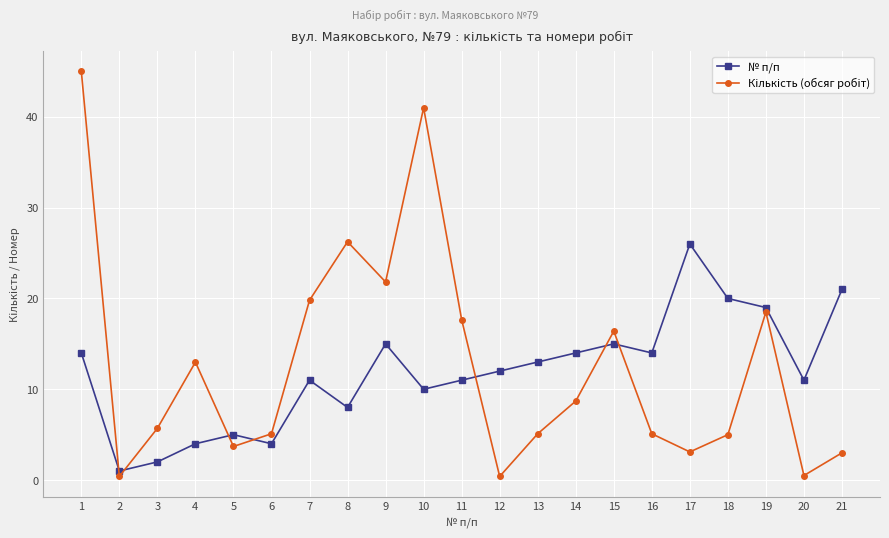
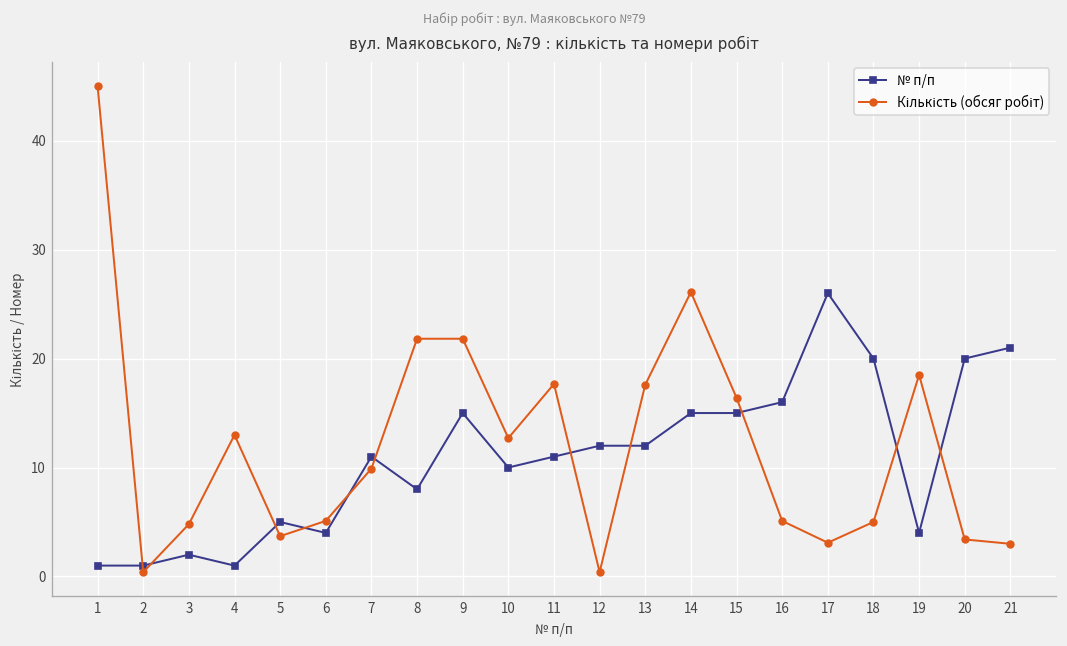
  {
    "№ п/п": {
-     "1": 14,
+     "1": 1,
      "2": 1,
      "3": 2,
-     "4": 4,
+     "4": 1,
      "5": 5,
      "6": 4,
      "7": 11,
      "8": 8,
      "9": 15,
      "10": 10,
      "11": 11,
      "12": 12,
-     "13": 13,
-     "14": 14,
+     "13": 12,
+     "14": 15,
      "15": 15,
-     "16": 14,
+     "16": 16,
      "17": 26,
      "18": 20,
-     "19": 19,
-     "20": 11,
+     "19": 4,
+     "20": 20,
      "21": 21
    },
    "Кількість (обсяг робіт)": {
      "1": 45,
      "2": 0,
-     "3": 6,
+     "3": 5,
      "4": 13,
      "5": 4,
      "6": 5,
-     "7": 20,
-     "8": 26,
+     "7": 10,
+     "8": 22,
      "9": 22,
-     "10": 41,
+     "10": 13,
      "11": 18,
      "12": 0,
-     "13": 5,
-     "14": 9,
+     "13": 18,
+     "14": 26,
      "15": 16,
      "16": 5,
      "17": 3,
      "18": 5,
      "19": 19,
-     "20": 1,
+     "20": 3,
      "21": 3
    }
  }
